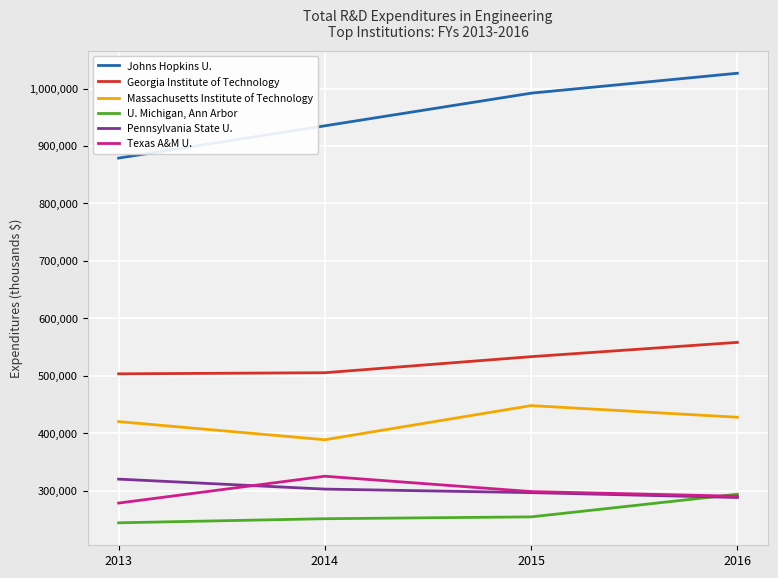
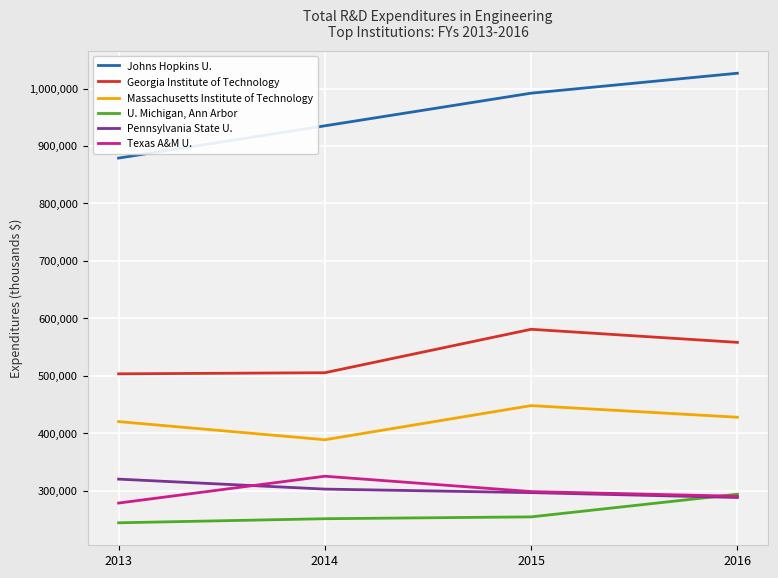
  {
    "Johns Hopkins U.": {
      "2013": "880,000",
      "2014": "940,000",
      "2015": "990,000",
      "2016": "1,030,000"
    },
    "Georgia Institute of Technology": {
      "2013": "500,000",
      "2014": "510,000",
-     "2015": "530,000",
+     "2015": "580,000",
      "2016": "560,000"
    },
    "Massachusetts Institute of Technology": {
      "2013": "420,000",
      "2014": "390,000",
      "2015": "450,000",
      "2016": "430,000"
    },
    "U. Michigan, Ann Arbor": {
      "2013": "240,000",
      "2014": "250,000",
      "2015": "250,000"
    },
    "Pennsylvania State U.": {
      "2013": "320,000",
      "2014": "300,000"
    },
    "Texas A&M U.": {
      "2013": "280,000",
      "2014": "330,000"
    }
  }
